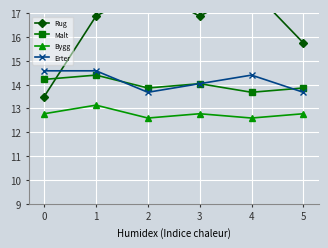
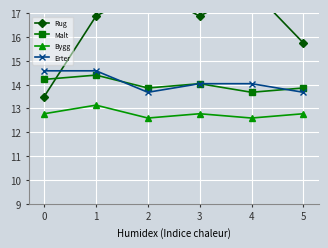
  {
    "Erter": {
      "0": 14.6,
      "1": 14.6,
      "2": 13.7,
-     "4": 14.4,
+     "4": 14.0,
      "5": 13.7
    }
  }
